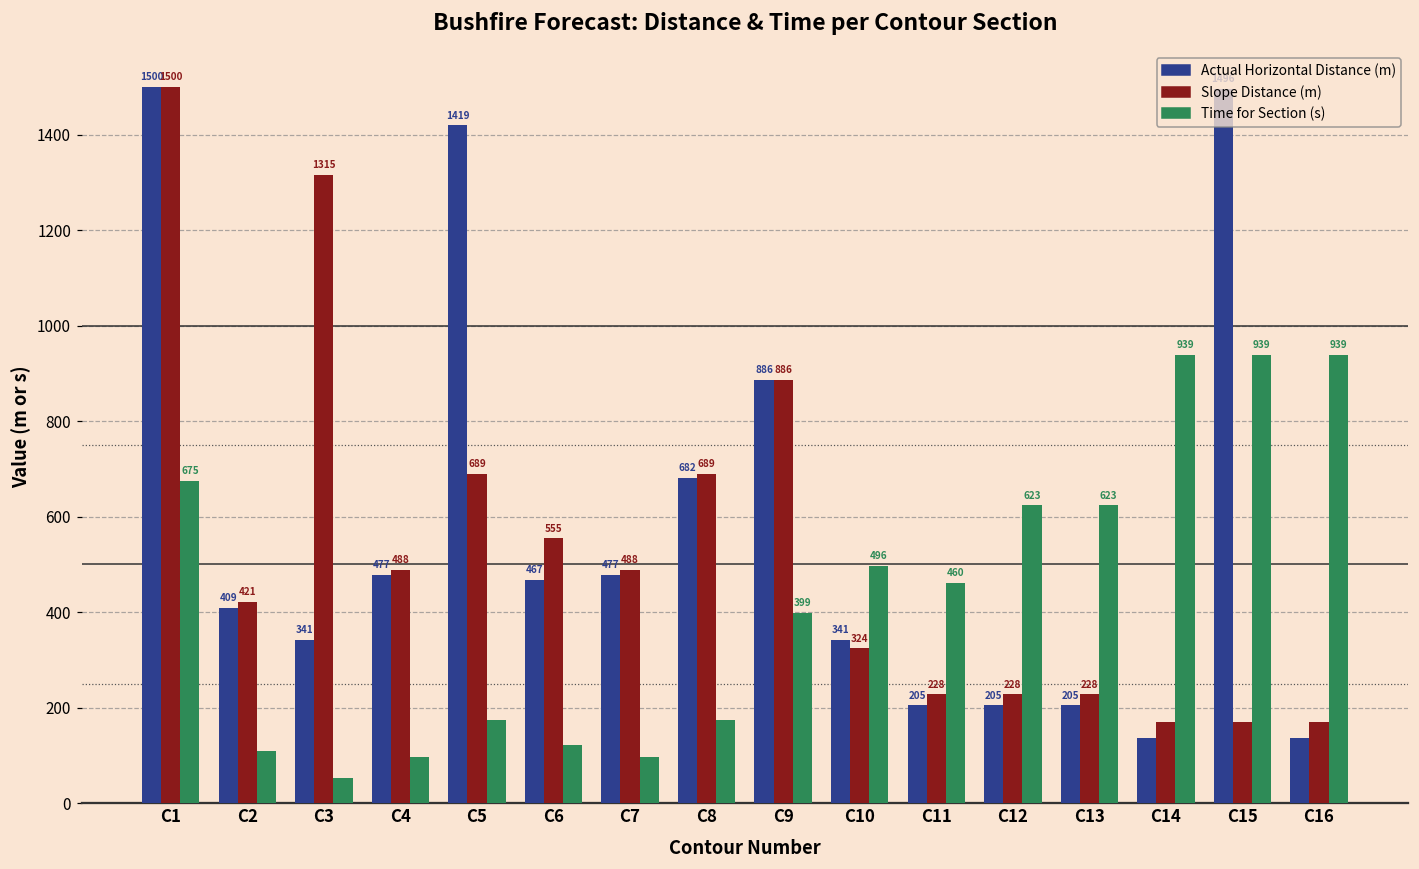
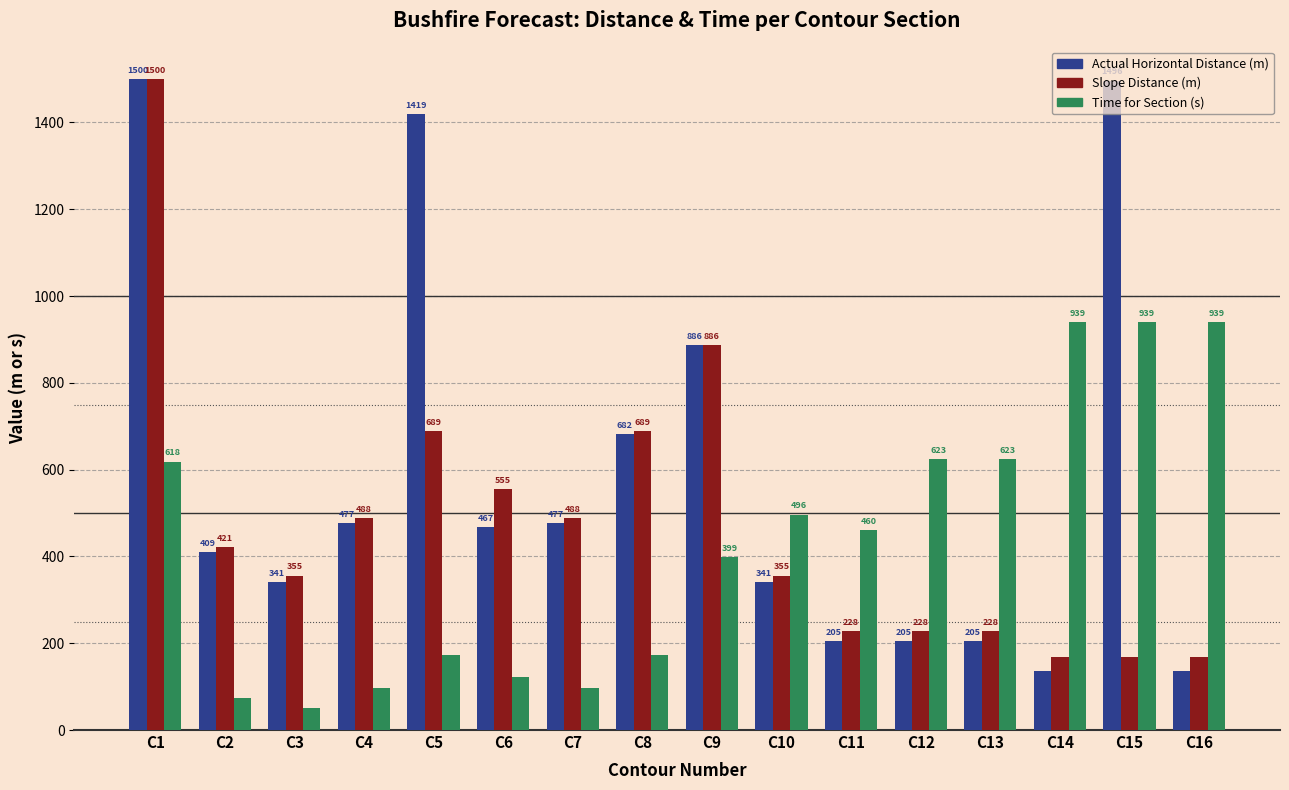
  {
    "Actual Horizontal Distance (m)": {
      "C2": 409,
      "C3": 341,
      "C4": 477,
      "C5": 1419,
      "C6": 467,
      "C7": 477,
      "C8": 682,
      "C9": 886,
      "C10": 341,
      "C11": 205,
      "C12": 205,
      "C13": 205
    },
    "Slope Distance (m)": {
      "C2": 421,
-     "C3": 1315,
+     "C3": 355,
      "C4": 488,
      "C5": 689,
      "C6": 555,
      "C7": 488,
      "C8": 689,
      "C9": 886,
-     "C10": 324,
+     "C10": 355,
      "C11": 228,
      "C12": 228,
      "C13": 228
    },
    "Time for Section (s)": {
-     "C1": 675,
-     "C2": 110,
+     "C1": 618,
+     "C2": 70,
      "C9": 399,
      "C10": 496,
      "C11": 460,
      "C12": 623,
      "C13": 623,
      "C14": 939,
      "C15": 939,
      "C16": 939
    }
  }
